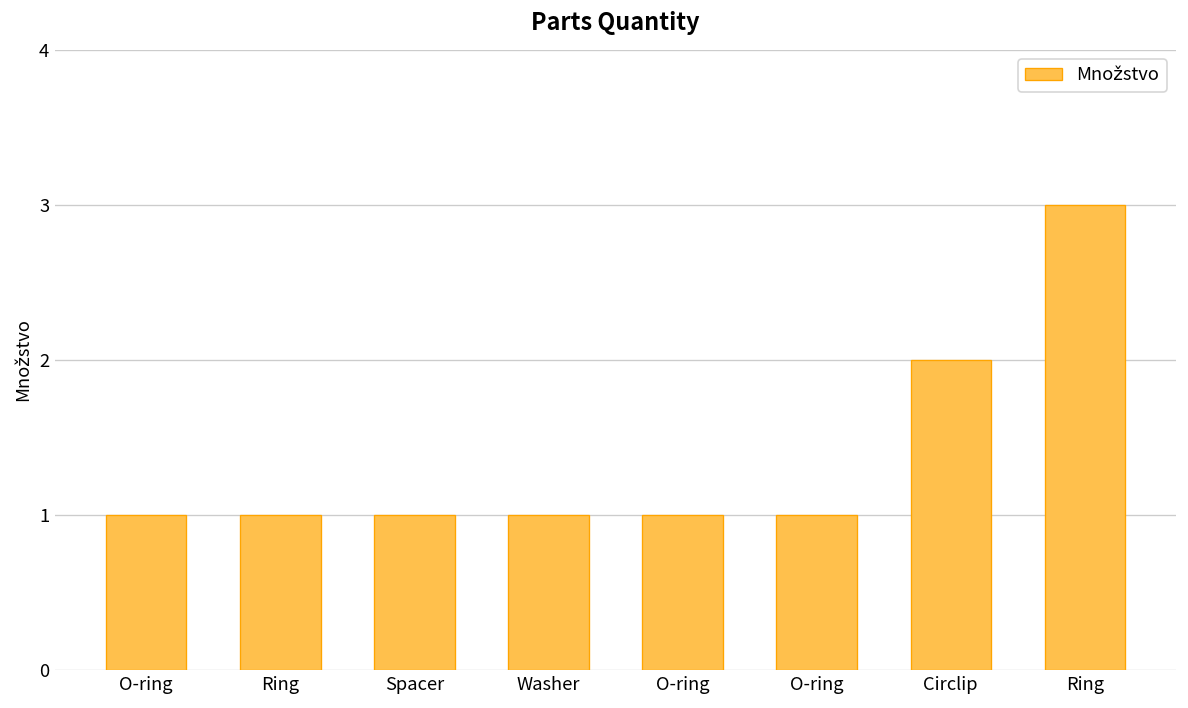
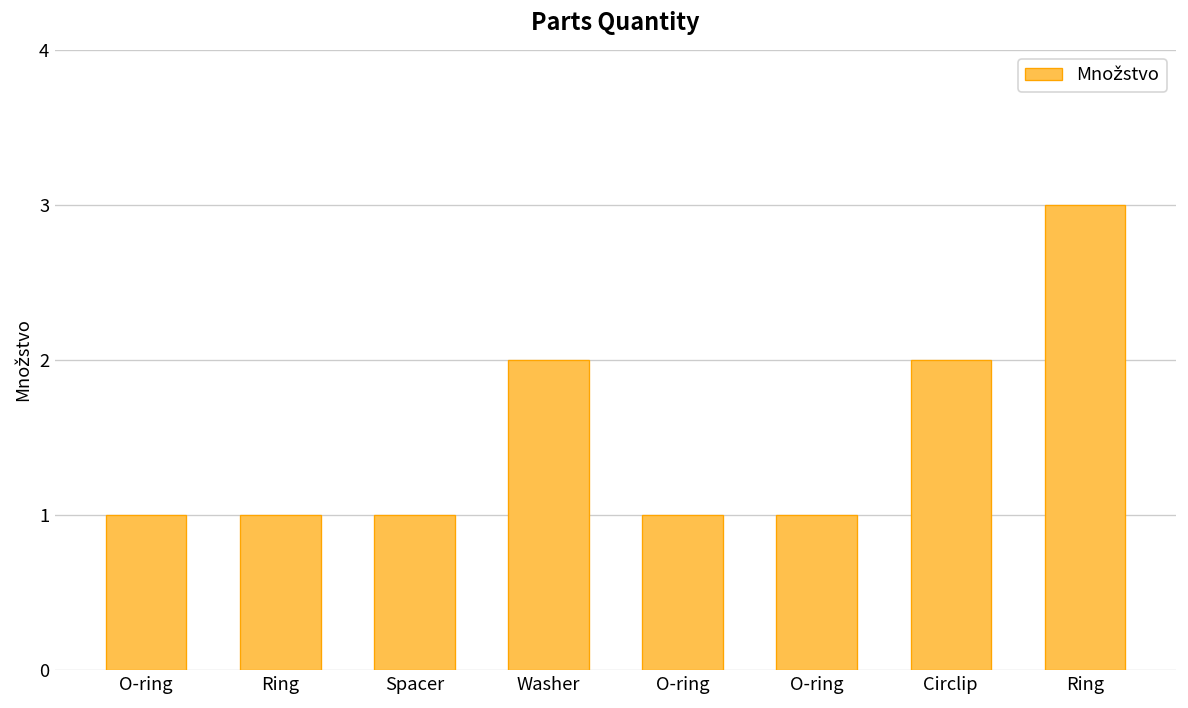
  {
    "Spacer": 1,
-   "Washer": 1,
+   "Washer": 2,
    "Circlip": 2
  }
